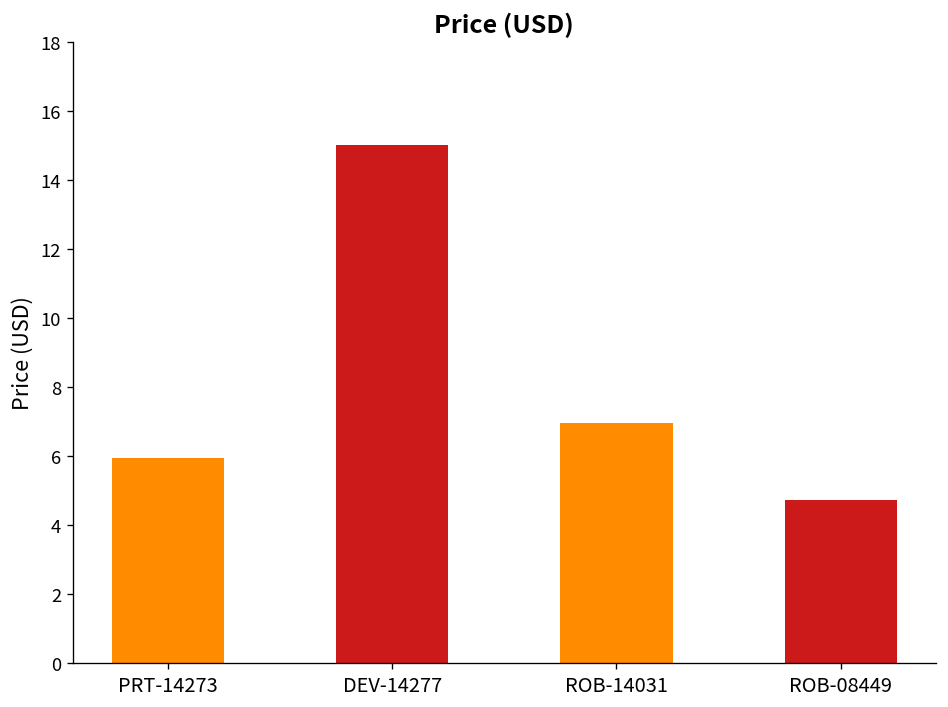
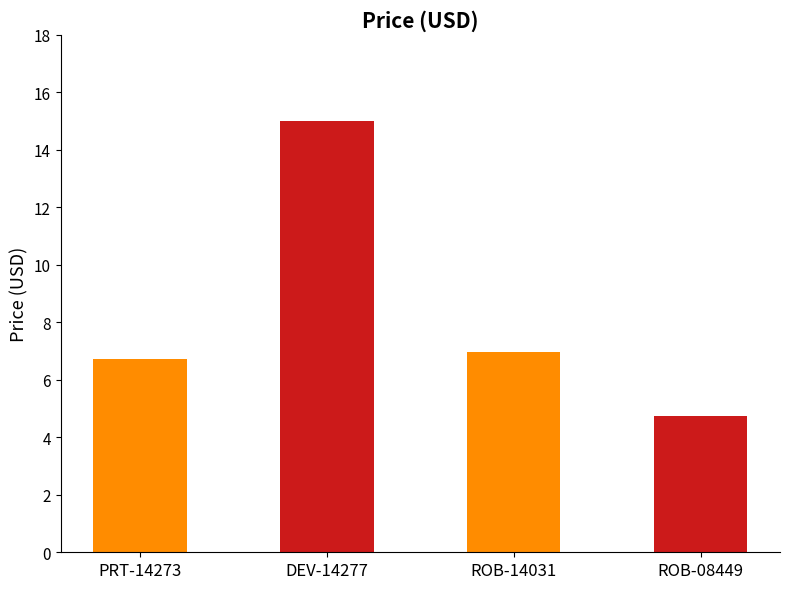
  {
-   "PRT-14273": 6.0,
+   "PRT-14273": 6.7,
    "DEV-14277": 15.0,
    "ROB-14031": 7.0,
    "ROB-08449": 4.7
  }
